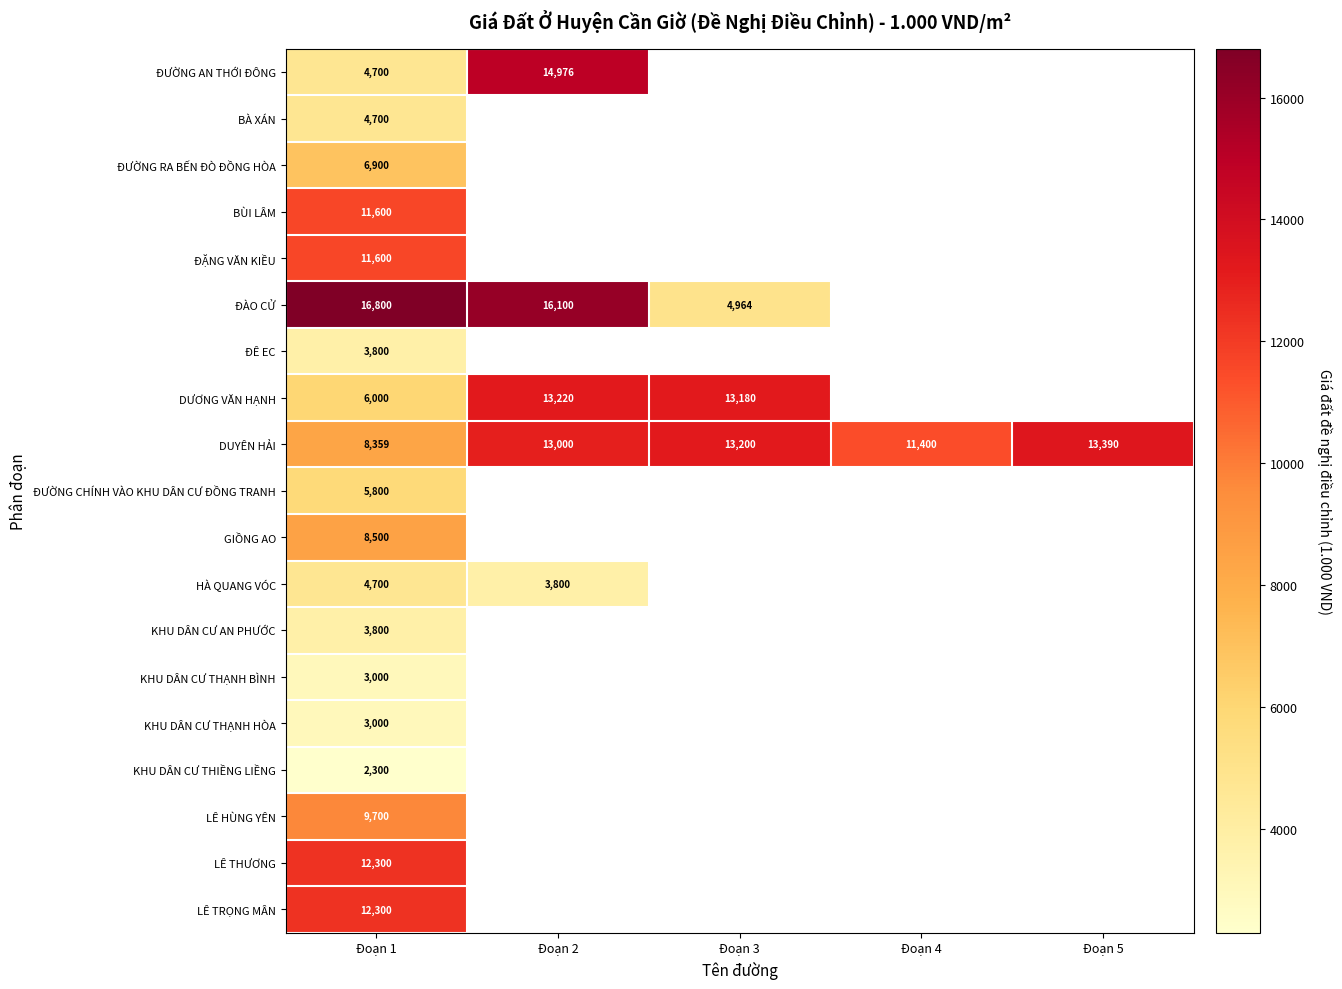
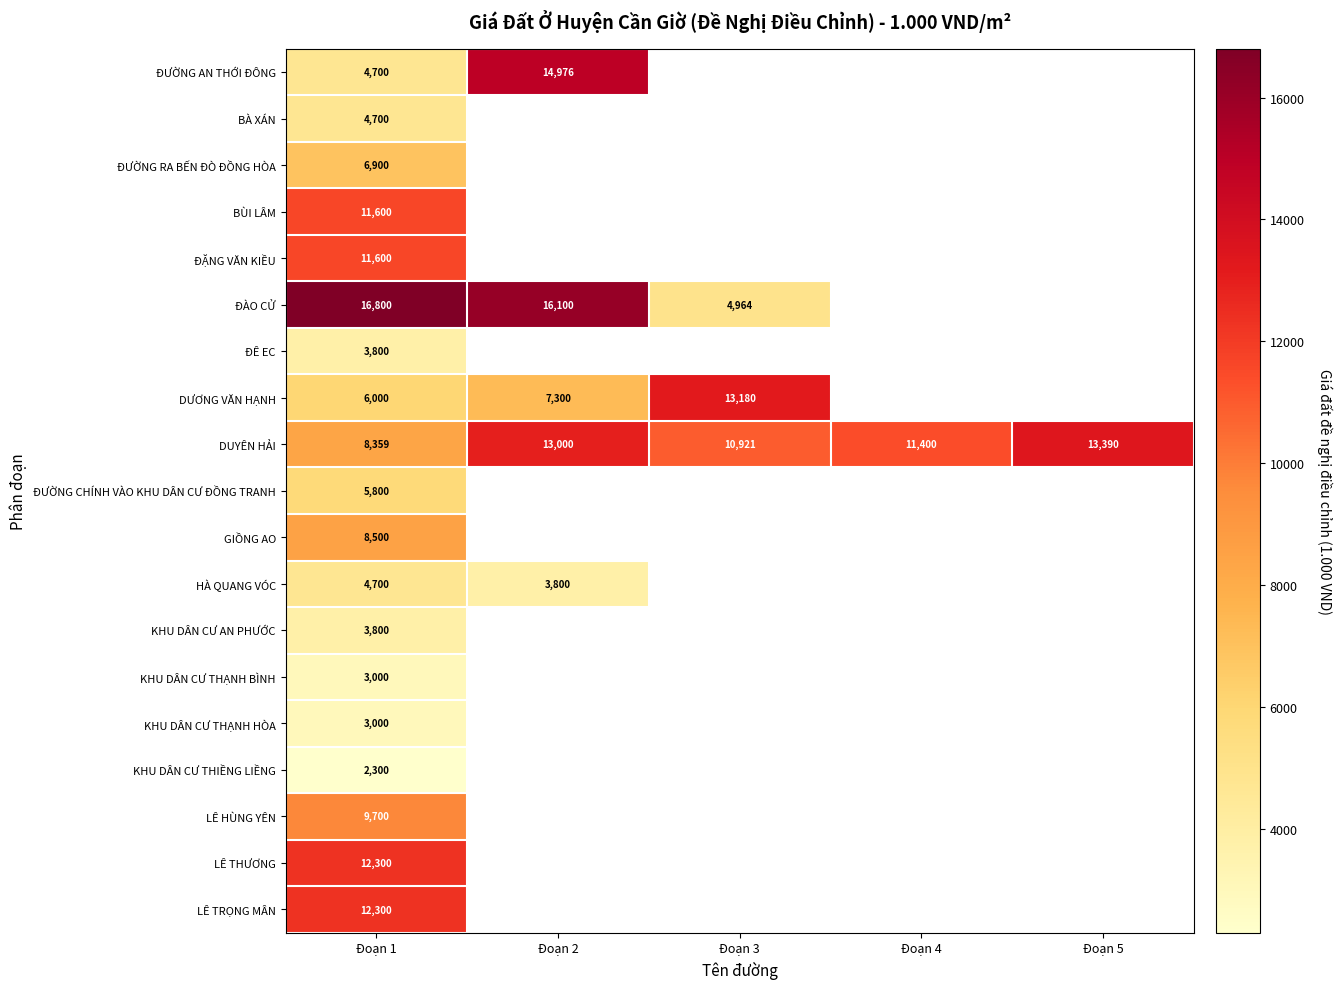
  {
    "ĐƯỜNG AN THỚI ĐÔNG": {
      "Đoạn 1": "4,700",
      "Đoạn 2": "14,976"
    },
    "BÀ XÁN": {
      "Đoạn 1": "4,700"
    },
    "ĐƯỜNG RA BẾN ĐÒ ĐỒNG HÒA": {
      "Đoạn 1": "6,900"
    },
    "BÙI LÂM": {
      "Đoạn 1": "11,600"
    },
    "ĐẶNG VĂN KIỀU": {
      "Đoạn 1": "11,600"
    },
    "ĐÀO CỬ": {
      "Đoạn 1": "16,800",
      "Đoạn 2": "16,100",
      "Đoạn 3": "4,964"
    },
    "ĐÊ EC": {
      "Đoạn 1": "3,800"
    },
    "DƯƠNG VĂN HẠNH": {
      "Đoạn 1": "6,000",
-     "Đoạn 2": "13,220",
+     "Đoạn 2": "7,300",
      "Đoạn 3": "13,180"
    },
    "DUYÊN HẢI": {
      "Đoạn 1": "8,359",
      "Đoạn 2": "13,000",
-     "Đoạn 3": "13,200",
+     "Đoạn 3": "10,921",
      "Đoạn 4": "11,400",
      "Đoạn 5": "13,390"
    },
    "ĐƯỜNG CHÍNH VÀO KHU DÂN CƯ ĐỒNG TRANH": {
      "Đoạn 1": "5,800"
    },
    "GIỒNG AO": {
      "Đoạn 1": "8,500"
    },
    "HÀ QUANG VÓC": {
      "Đoạn 1": "4,700",
      "Đoạn 2": "3,800"
    },
    "KHU DÂN CƯ AN PHƯỚC": {
      "Đoạn 1": "3,800"
    },
    "KHU DÂN CƯ THẠNH BÌNH": {
      "Đoạn 1": "3,000"
    },
    "KHU DÂN CƯ THẠNH HÒA": {
      "Đoạn 1": "3,000"
    },
    "KHU DÂN CƯ THIỀNG LIỀNG": {
      "Đoạn 1": "2,300"
    },
    "LÊ HÙNG YÊN": {
      "Đoạn 1": "9,700"
    },
    "LÊ THƯƠNG": {
      "Đoạn 1": "12,300"
    },
    "LÊ TRỌNG MÂN": {
      "Đoạn 1": "12,300"
    }
  }
